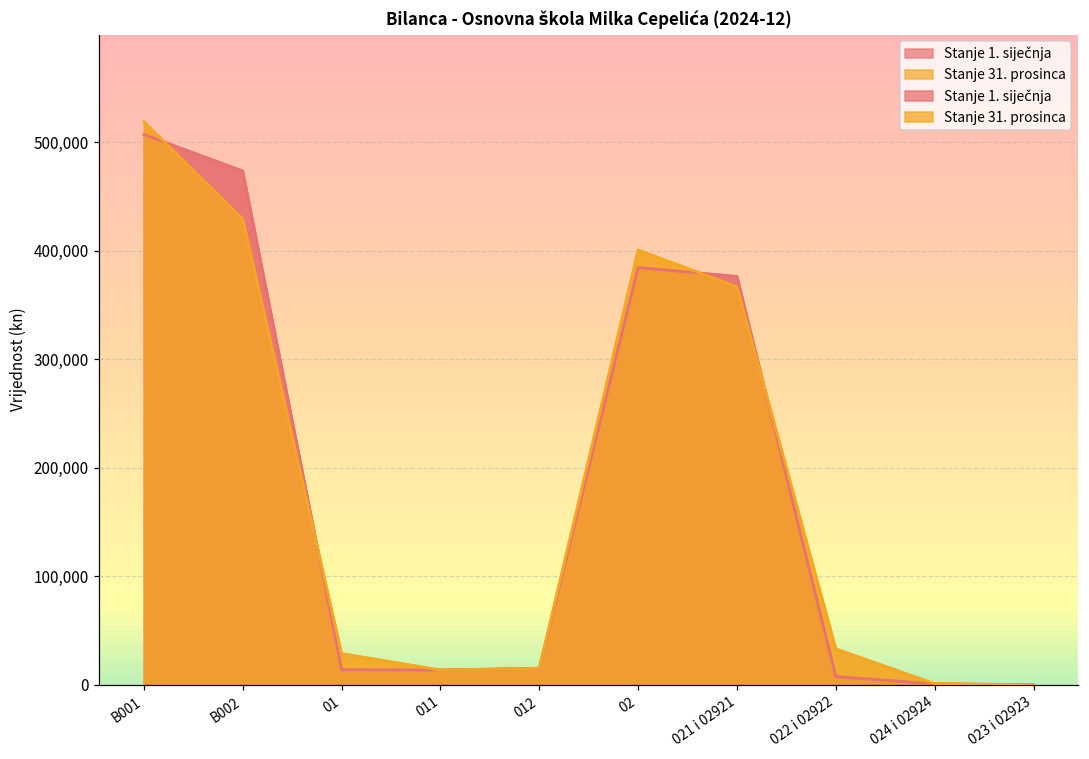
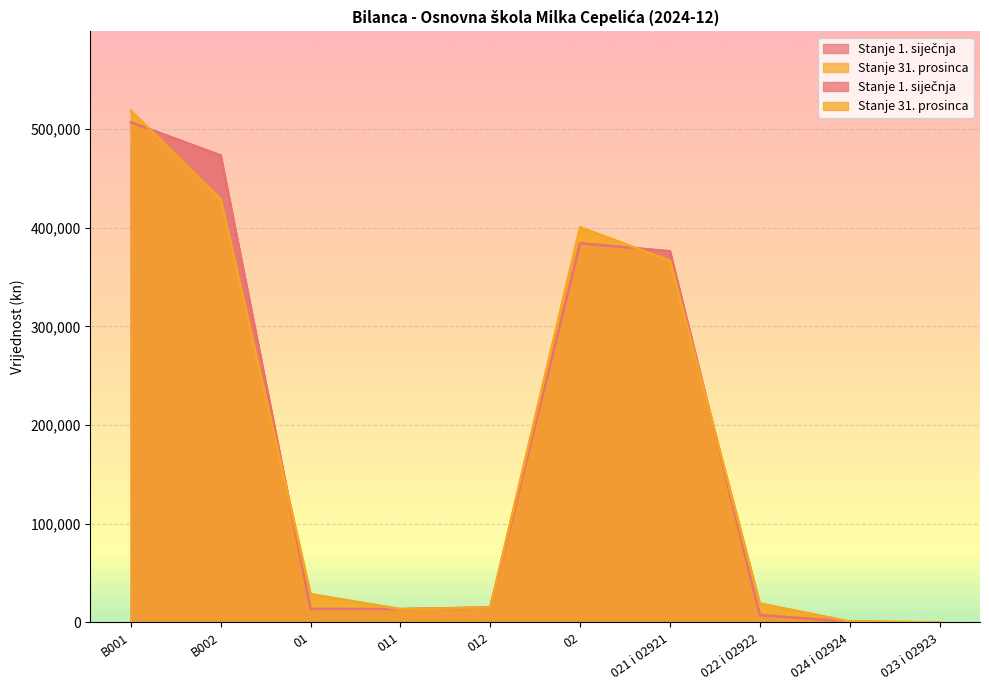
  {
    "Stanje 1. siječnja": {
      "B001": "510,000",
      "B002": "470,000",
      "01": "10,000",
      "02": "380,000",
      "021 i 02921": "380,000",
      "022 i 02922": "10,000"
    },
    "Stanje 31. prosinca": {
      "B001": "520,000",
      "B002": "430,000",
      "01": "30,000",
      "02": "400,000",
      "021 i 02921": "370,000",
-     "022 i 02922": "30,000"
+     "022 i 02922": "20,000"
    }
  }
